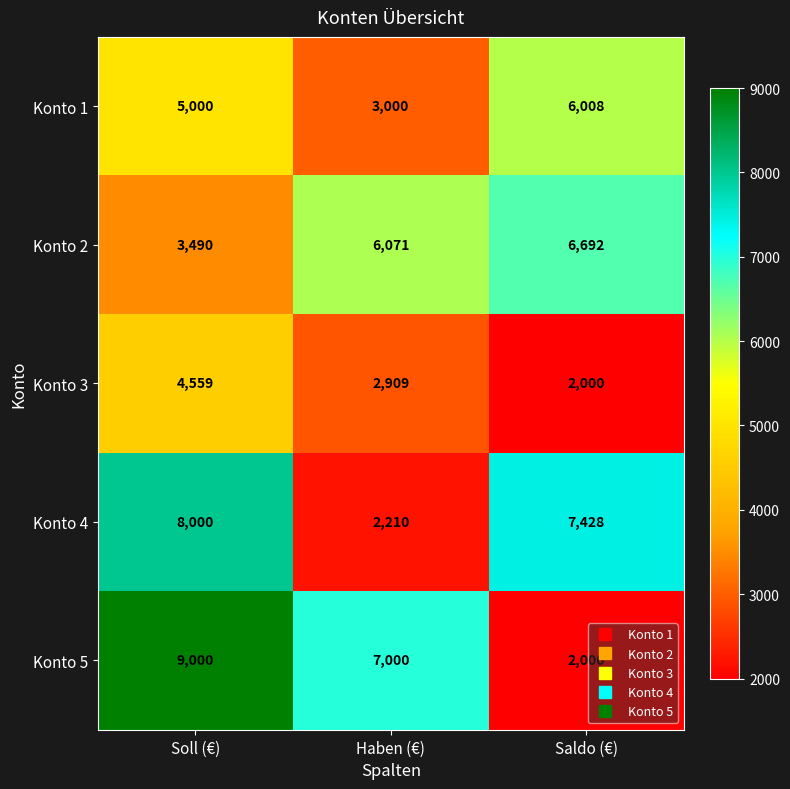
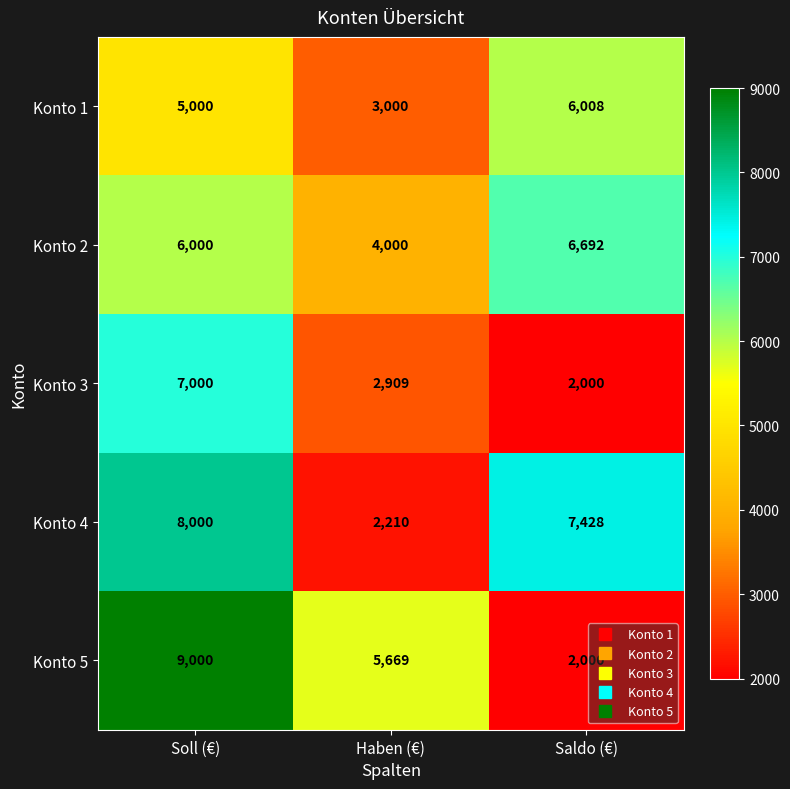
  {
    "Konto 1": {
      "Soll (€)": "5,000",
      "Haben (€)": "3,000",
      "Saldo (€)": "6,008"
    },
    "Konto 2": {
-     "Soll (€)": "3,490",
-     "Haben (€)": "6,071",
+     "Soll (€)": "6,000",
+     "Haben (€)": "4,000",
      "Saldo (€)": "6,692"
    },
    "Konto 3": {
-     "Soll (€)": "4,559",
+     "Soll (€)": "7,000",
      "Haben (€)": "2,909",
      "Saldo (€)": "2,000"
    },
    "Konto 4": {
      "Soll (€)": "8,000",
      "Haben (€)": "2,210",
      "Saldo (€)": "7,428"
    },
    "Konto 5": {
      "Soll (€)": "9,000",
-     "Haben (€)": "7,000"
+     "Haben (€)": "5,669"
    }
  }
